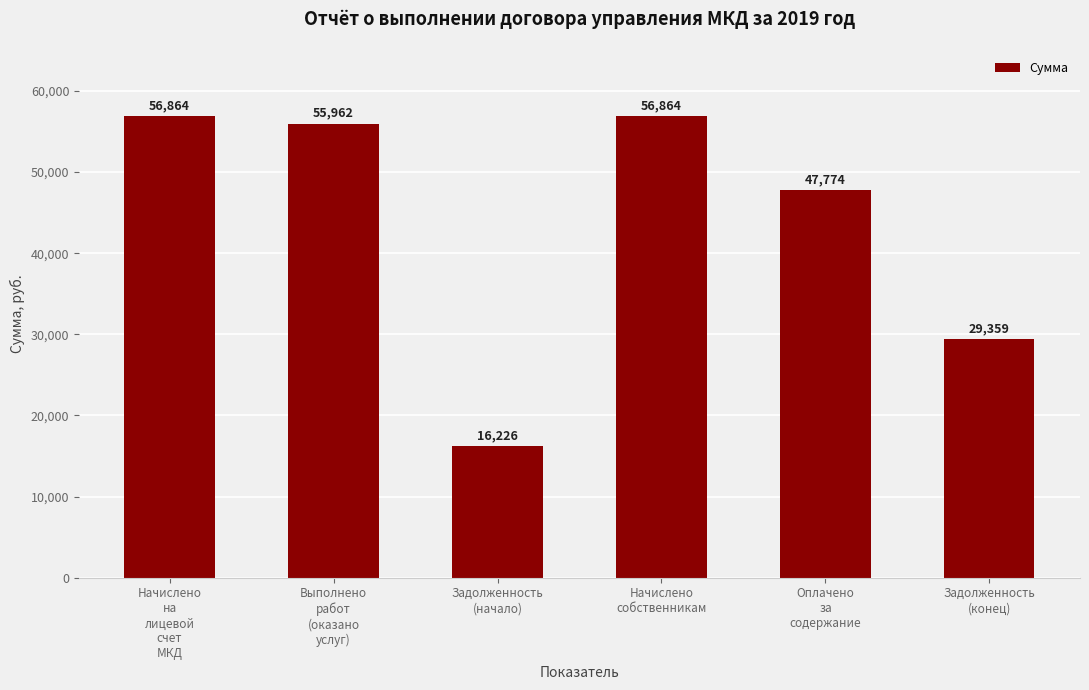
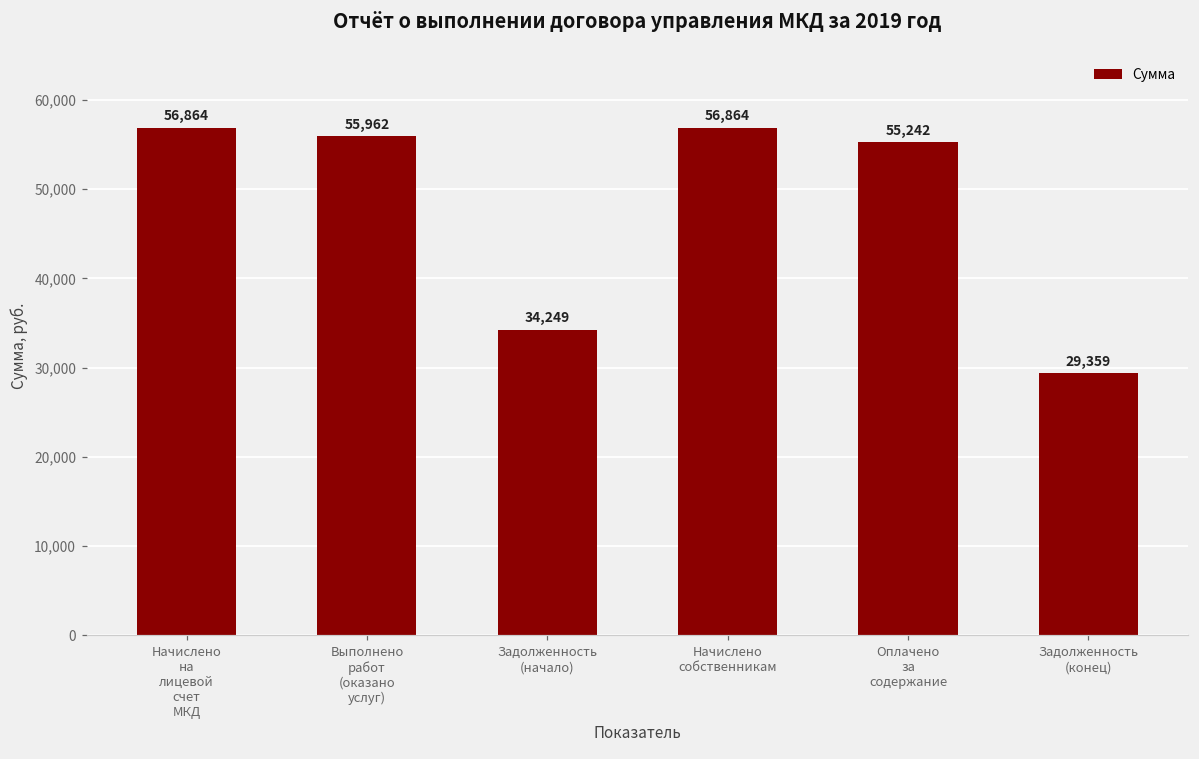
  {
    "Начислено на лицевой счет МКД": "56,864",
    "Выполнено работ (оказано услуг)": "55,962",
-   "Задолженность (начало)": "16,226",
+   "Задолженность (начало)": "34,249",
    "Начислено собственникам": "56,864",
-   "Оплачено за содержание": "47,774",
+   "Оплачено за содержание": "55,242",
    "Задолженность (конец)": "29,359"
  }
